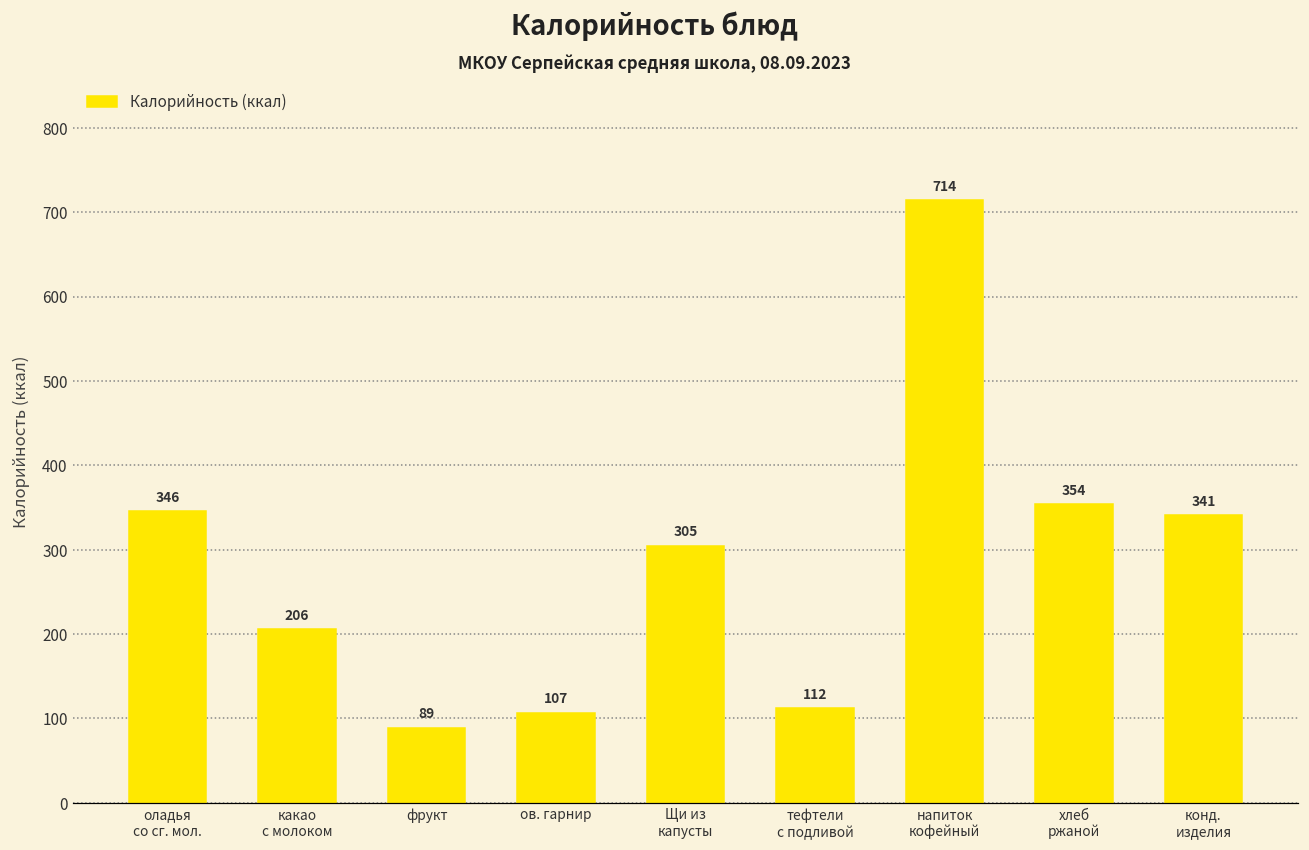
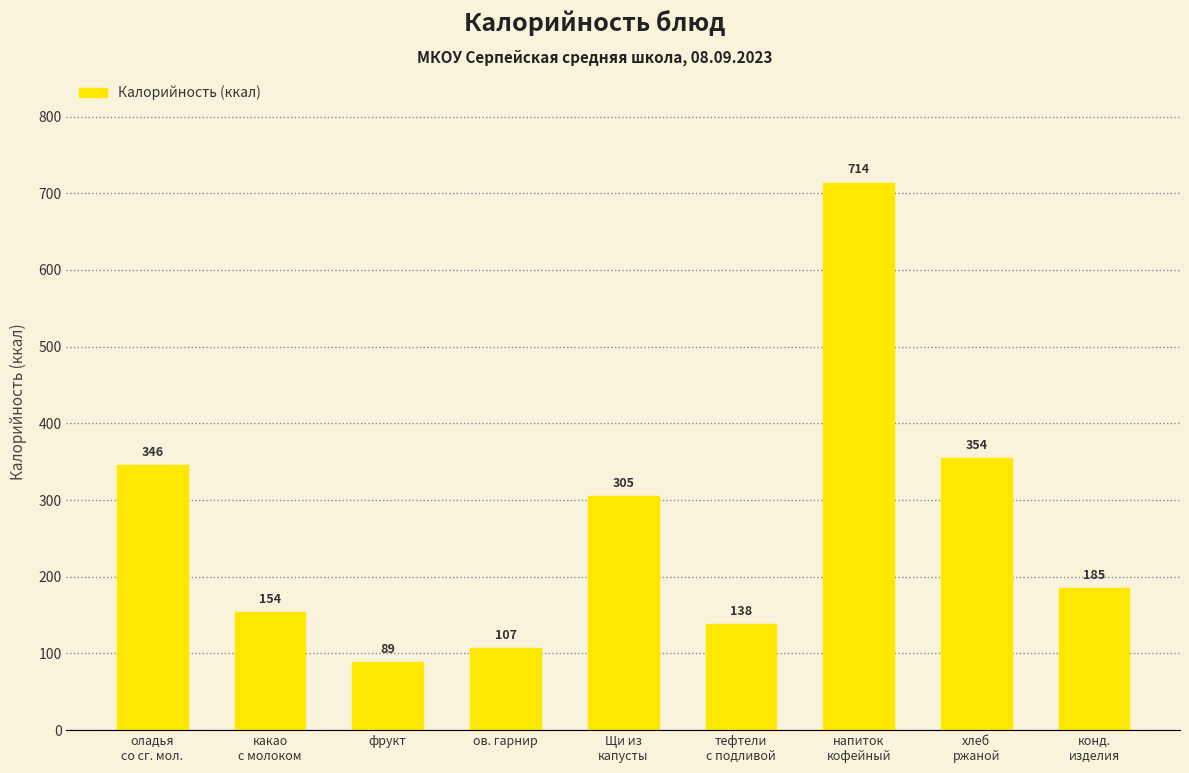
  {
    "оладья со сг. мол.": 346,
-   "какао с молоком": 206,
+   "какао с молоком": 154,
    "фрукт": 89,
    "ов. гарнир": 107,
    "Щи из капусты": 305,
-   "тефтели с подливой": 112,
+   "тефтели с подливой": 138,
    "напиток кофейный": 714,
    "хлеб ржаной": 354,
-   "конд. изделия": 341
+   "конд. изделия": 185
  }
